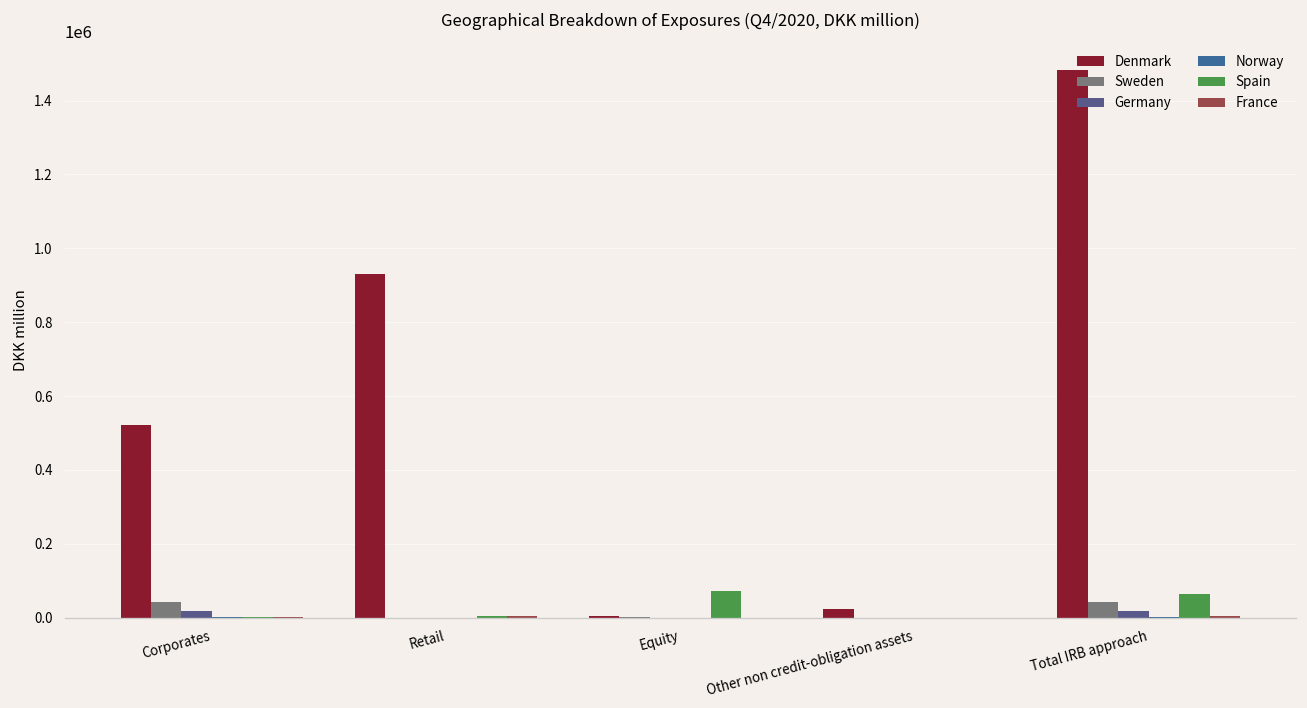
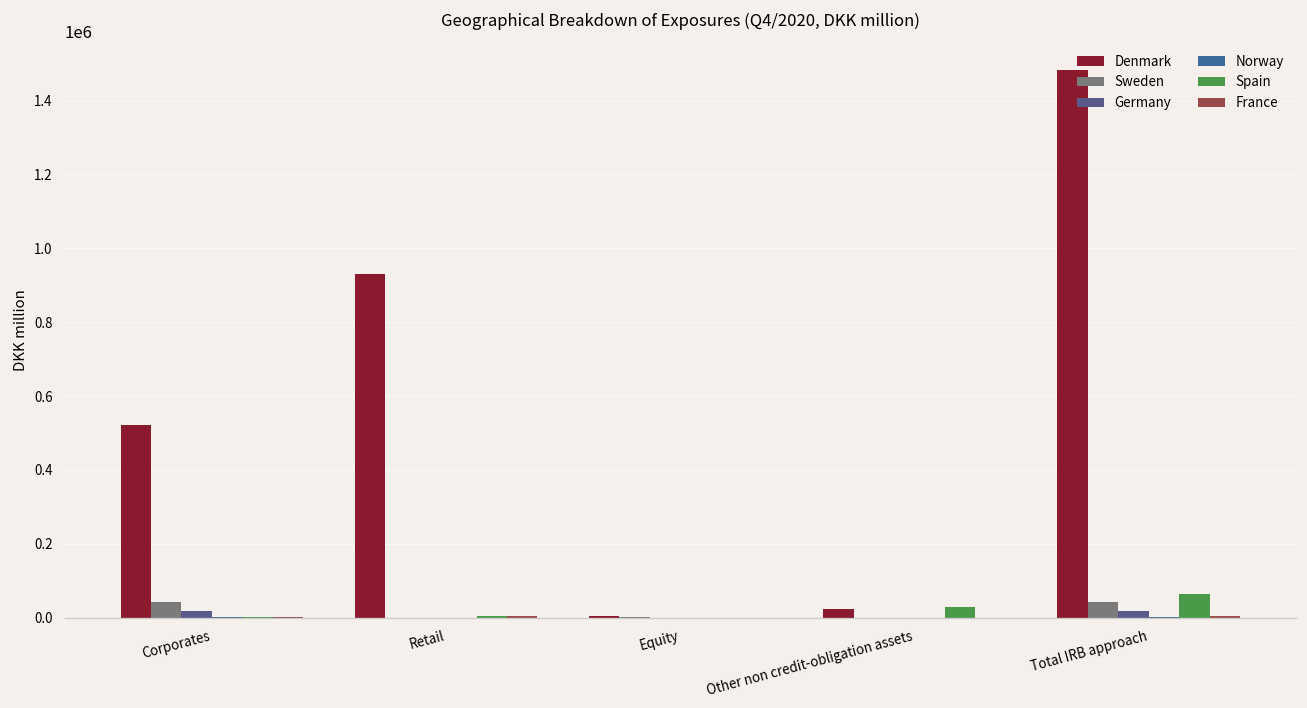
  {
    "Spain": {
-     "Equity": 70000,
-     "Other non credit-obligation assets": 0,
+     "Equity": 0,
+     "Other non credit-obligation assets": 30000,
      "Total IRB approach": 60000
    }
  }
